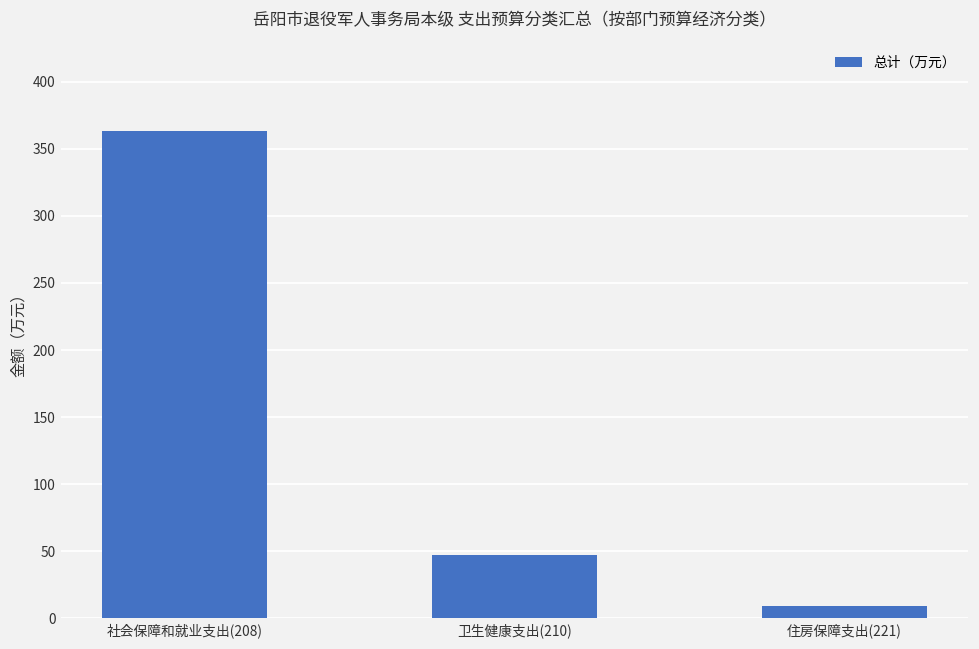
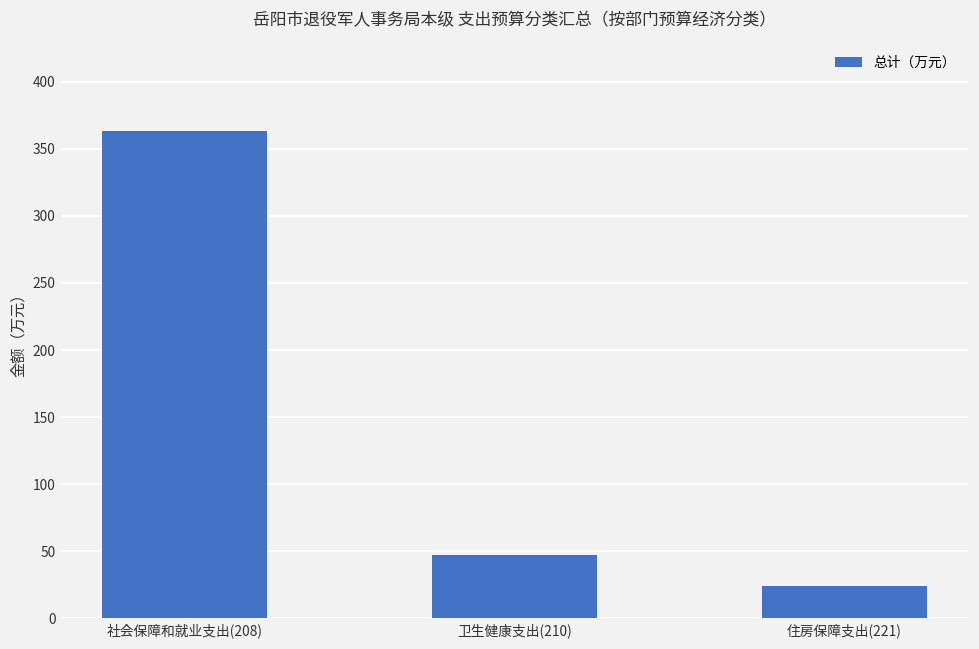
  {
    "社会保障和就业支出(208)": 363,
    "卫生健康支出(210)": 47,
-   "住房保障支出(221)": 9
+   "住房保障支出(221)": 24
  }
